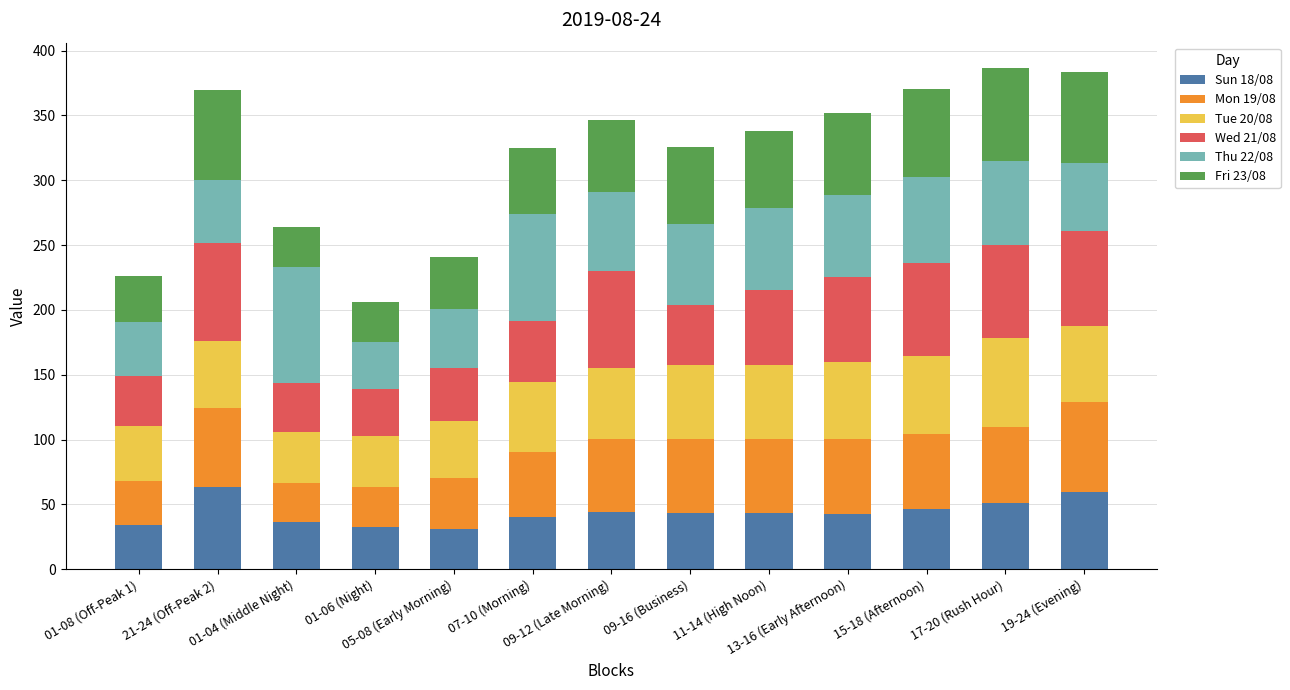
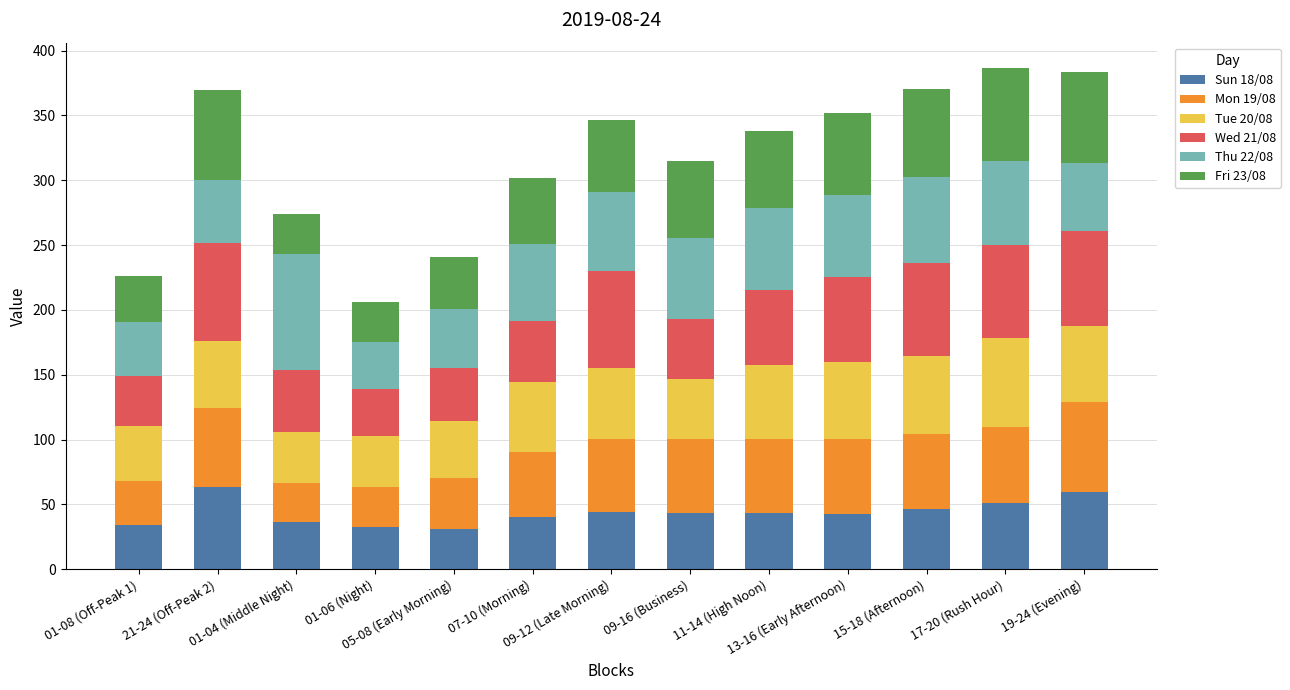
  {
    "Sun 18/08": {
      "01-08 (Off-Peak 1)": 34,
      "21-24 (Off-Peak 2)": 63,
      "01-04 (Middle Night)": 36,
      "01-06 (Night)": 33,
      "05-08 (Early Morning)": 31,
      "07-10 (Morning)": 40,
      "09-12 (Late Morning)": 44,
      "09-16 (Business)": 43,
      "11-14 (High Noon)": 43,
      "13-16 (Early Afternoon)": 43,
      "15-18 (Afternoon)": 47,
      "17-20 (Rush Hour)": 51,
      "19-24 (Evening)": 60
    },
    "Mon 19/08": {
      "01-08 (Off-Peak 1)": 34,
      "21-24 (Off-Peak 2)": 61,
      "01-04 (Middle Night)": 30,
      "01-06 (Night)": 30,
      "05-08 (Early Morning)": 39,
      "07-10 (Morning)": 51,
      "09-12 (Late Morning)": 56,
      "09-16 (Business)": 57,
      "11-14 (High Noon)": 58,
      "13-16 (Early Afternoon)": 58,
      "15-18 (Afternoon)": 57,
      "17-20 (Rush Hour)": 58,
      "19-24 (Evening)": 69
    },
    "Tue 20/08": {
      "01-08 (Off-Peak 1)": 42,
      "21-24 (Off-Peak 2)": 52,
      "01-04 (Middle Night)": 40,
      "01-06 (Night)": 39,
      "05-08 (Early Morning)": 44,
      "07-10 (Morning)": 54,
      "09-12 (Late Morning)": 55,
-     "09-16 (Business)": 57,
+     "09-16 (Business)": 46,
      "11-14 (High Noon)": 56,
      "13-16 (Early Afternoon)": 59,
      "15-18 (Afternoon)": 61,
      "17-20 (Rush Hour)": 68,
      "19-24 (Evening)": 59
    },
    "Wed 21/08": {
      "01-08 (Off-Peak 1)": 39,
      "21-24 (Off-Peak 2)": 76,
-     "01-04 (Middle Night)": 37,
+     "01-04 (Middle Night)": 47,
      "01-06 (Night)": 37,
      "05-08 (Early Morning)": 41,
      "07-10 (Morning)": 47,
      "09-12 (Late Morning)": 75,
      "09-16 (Business)": 47,
      "11-14 (High Noon)": 59,
      "13-16 (Early Afternoon)": 66,
      "15-18 (Afternoon)": 72,
      "17-20 (Rush Hour)": 72,
      "19-24 (Evening)": 73
    },
    "Thu 22/08": {
      "01-08 (Off-Peak 1)": 41,
      "21-24 (Off-Peak 2)": 48,
      "01-04 (Middle Night)": 90,
      "01-06 (Night)": 36,
      "05-08 (Early Morning)": 45,
-     "07-10 (Morning)": 83,
+     "07-10 (Morning)": 60,
      "09-12 (Late Morning)": 61,
      "09-16 (Business)": 62,
      "11-14 (High Noon)": 63,
      "13-16 (Early Afternoon)": 64,
      "15-18 (Afternoon)": 66,
      "17-20 (Rush Hour)": 65,
      "19-24 (Evening)": 52
    },
    "Fri 23/08": {
      "01-08 (Off-Peak 1)": 36,
      "21-24 (Off-Peak 2)": 70,
      "01-04 (Middle Night)": 31,
      "01-06 (Night)": 31,
      "05-08 (Early Morning)": 40,
      "07-10 (Morning)": 51,
      "09-12 (Late Morning)": 56,
      "09-16 (Business)": 59,
      "11-14 (High Noon)": 60,
      "13-16 (Early Afternoon)": 63,
      "15-18 (Afternoon)": 68,
      "17-20 (Rush Hour)": 72,
      "19-24 (Evening)": 71
    }
  }
